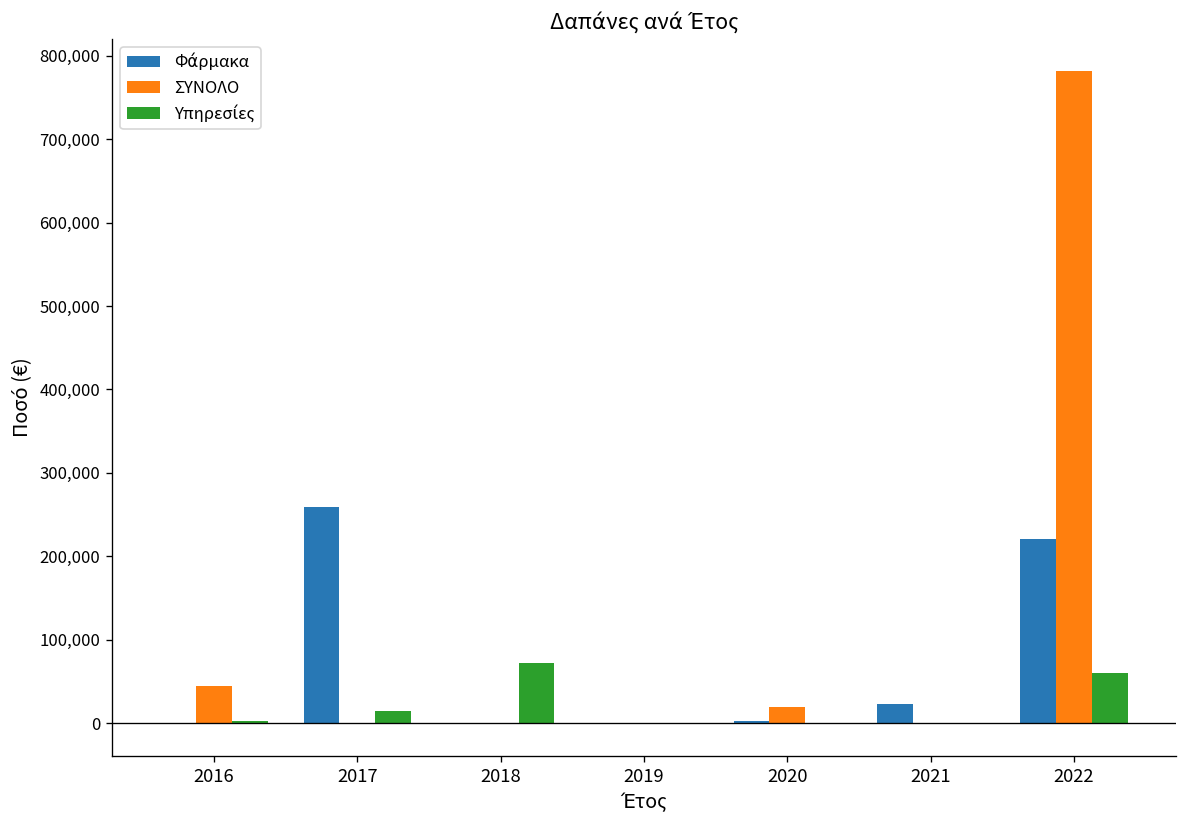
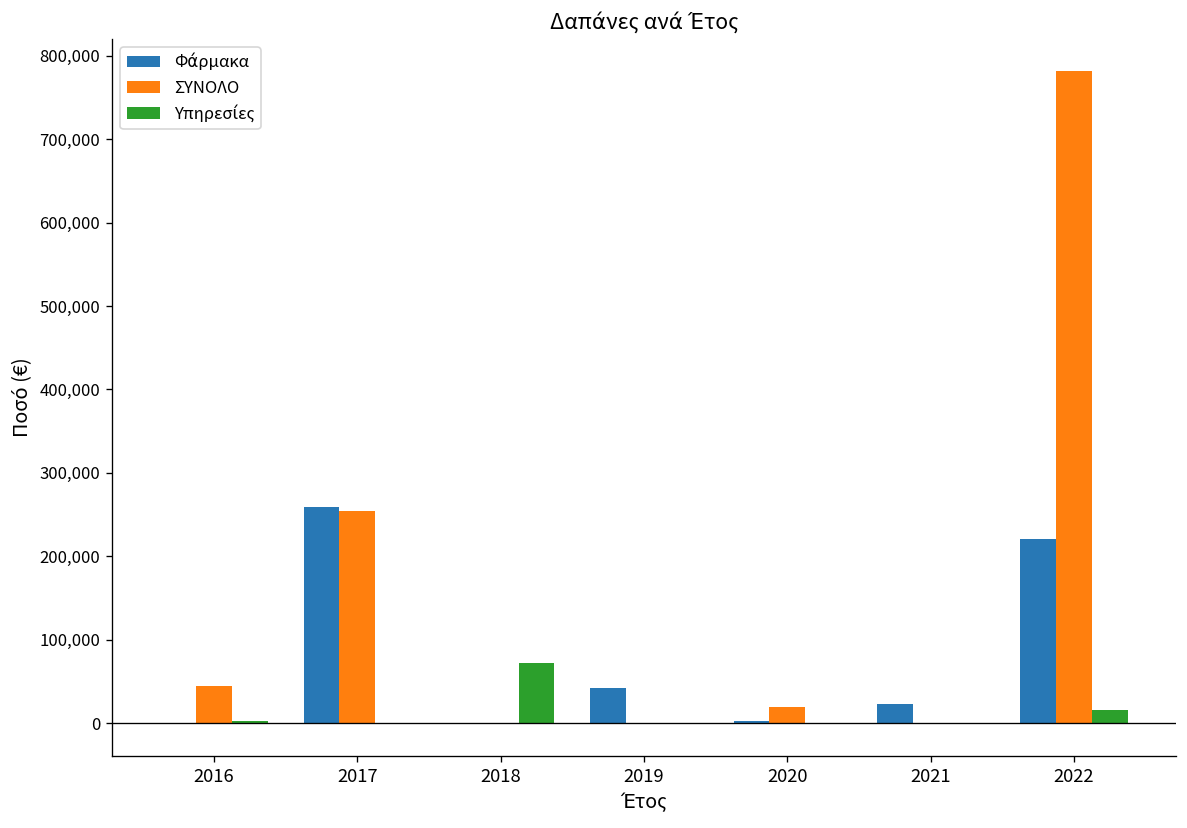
  {
    "Φάρμακα": {
      "2017": "260,000",
-     "2019": "0",
+     "2019": "40,000",
      "2021": "20,000",
      "2022": "220,000"
    },
    "ΣΥΝΟΛΟ": {
      "2016": "40,000",
-     "2017": "0",
+     "2017": "250,000",
      "2020": "20,000",
      "2022": "780,000"
    },
    "Υπηρεσίες": {
-     "2017": "10,000",
+     "2017": "0",
      "2018": "70,000",
      "2020": "0",
      "2021": "0",
-     "2022": "60,000"
+     "2022": "20,000"
    }
  }
